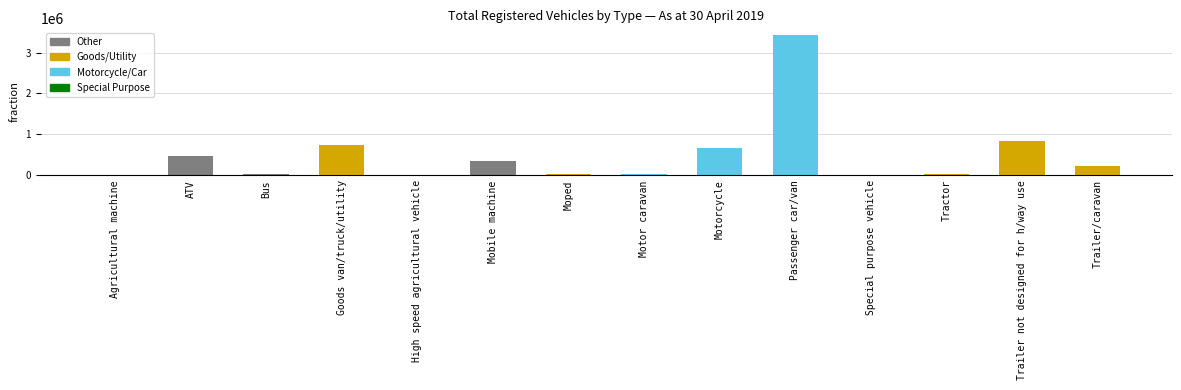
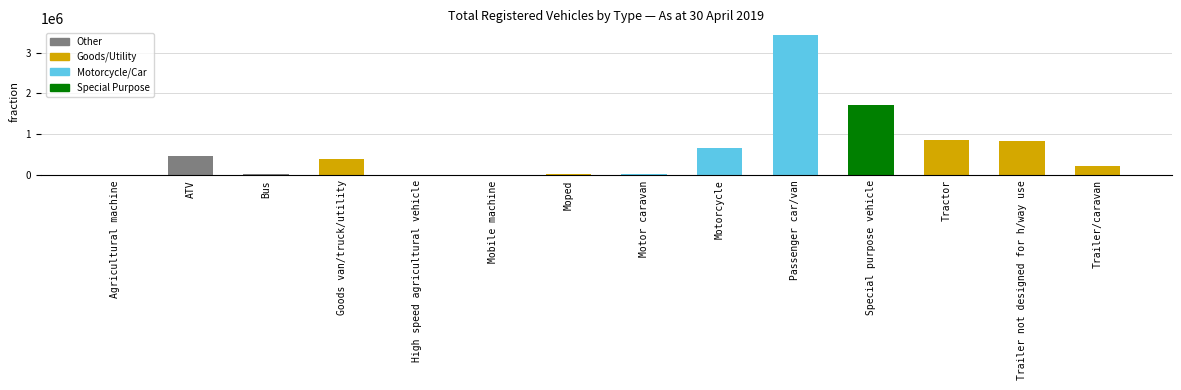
  {
    "ATV": 500000,
-   "Goods van/truck/utility": 700000,
-   "Mobile machine": 300000,
+   "Goods van/truck/utility": 400000,
+   "Mobile machine": 0,
    "Motorcycle": 700000,
    "Passenger car/van": 3400000,
-   "Special purpose vehicle": 0,
-   "Tractor": 0,
+   "Special purpose vehicle": 1700000,
+   "Tractor": 900000,
    "Trailer not designed for h/way use": 800000,
    "Trailer/caravan": 200000
  }
